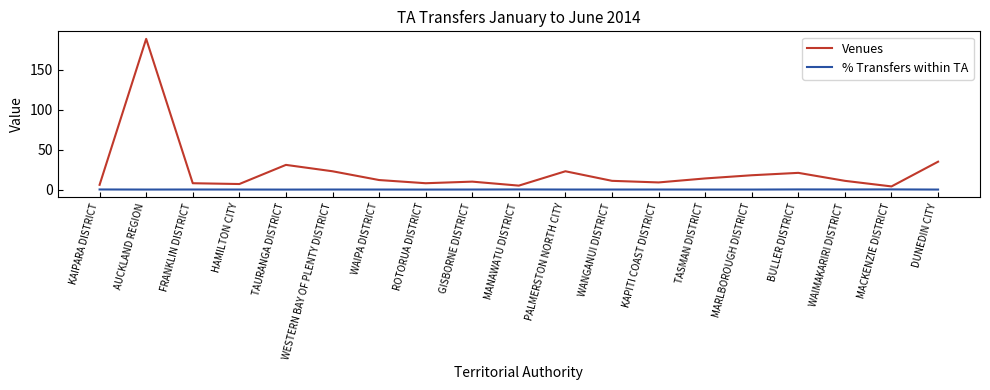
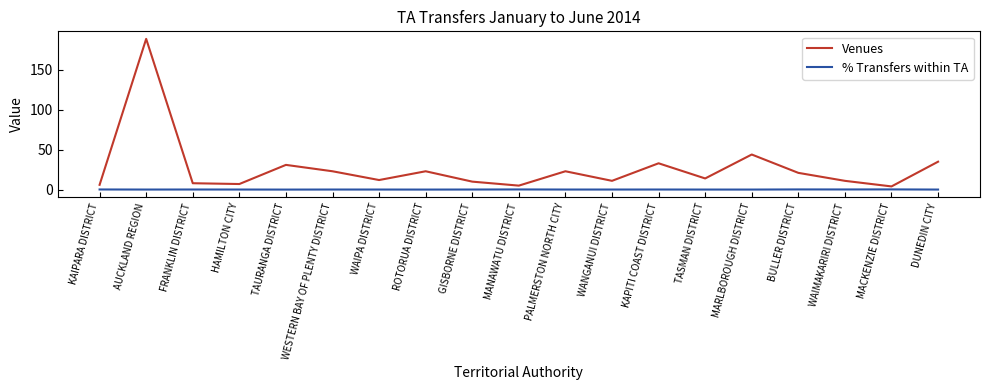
  {
    "Venues": {
      "KAIPARA DISTRICT": 10,
      "AUCKLAND REGION": 190,
      "FRANKLIN DISTRICT": 10,
      "HAMILTON CITY": 10,
      "TAURANGA DISTRICT": 30,
      "WESTERN BAY OF PLENTY DISTRICT": 20,
      "WAIPA DISTRICT": 10,
-     "ROTORUA DISTRICT": 10,
+     "ROTORUA DISTRICT": 20,
      "GISBORNE DISTRICT": 10,
      "MANAWATU DISTRICT": 10,
      "PALMERSTON NORTH CITY": 20,
      "WANGANUI DISTRICT": 10,
-     "KAPITI COAST DISTRICT": 10,
+     "KAPITI COAST DISTRICT": 30,
      "TASMAN DISTRICT": 10,
-     "MARLBOROUGH DISTRICT": 20,
+     "MARLBOROUGH DISTRICT": 40,
      "BULLER DISTRICT": 20,
      "WAIMAKARIRI DISTRICT": 10,
      "MACKENZIE DISTRICT": 0,
      "DUNEDIN CITY": 40
    },
    "% Transfers within TA": {
      "KAIPARA DISTRICT": 0,
      "AUCKLAND REGION": 0,
      "FRANKLIN DISTRICT": 0,
      "HAMILTON CITY": 0,
      "TAURANGA DISTRICT": 0,
      "WESTERN BAY OF PLENTY DISTRICT": 0,
      "WAIPA DISTRICT": 0,
      "ROTORUA DISTRICT": 0,
      "GISBORNE DISTRICT": 0,
      "MANAWATU DISTRICT": 0,
      "PALMERSTON NORTH CITY": 0,
      "WANGANUI DISTRICT": 0,
      "KAPITI COAST DISTRICT": 0,
      "TASMAN DISTRICT": 0,
      "MARLBOROUGH DISTRICT": 0,
      "BULLER DISTRICT": 0,
      "WAIMAKARIRI DISTRICT": 0,
      "MACKENZIE DISTRICT": 0,
      "DUNEDIN CITY": 0
    }
  }
